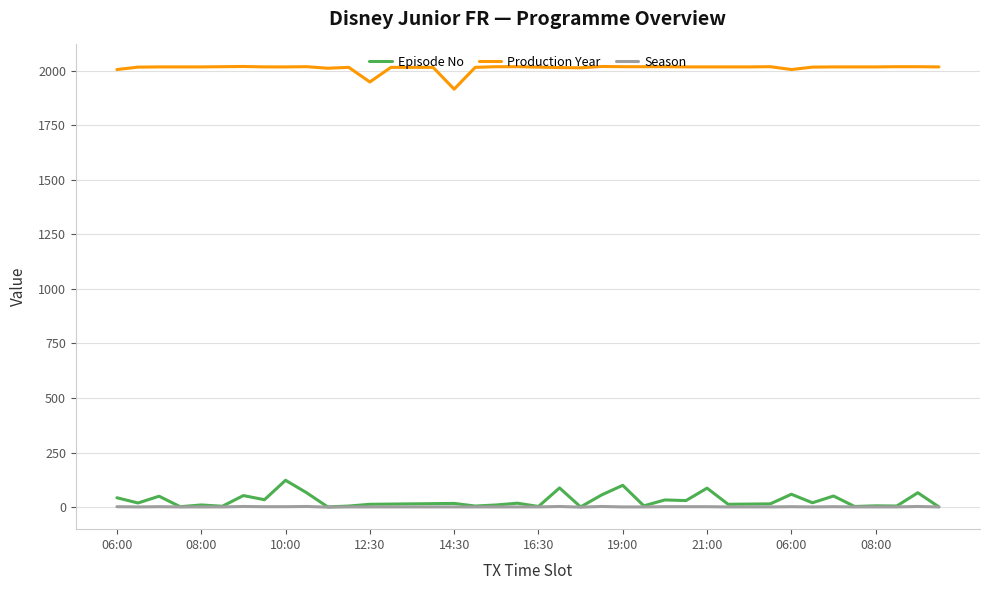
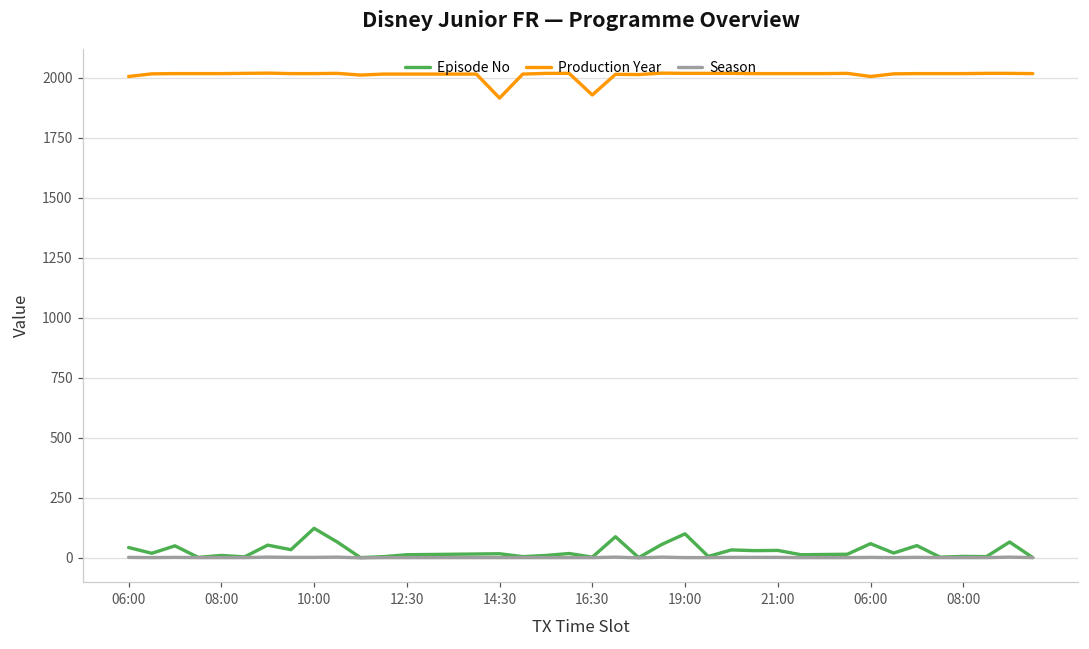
  {
    "Episode No": {
      "10:00": 120,
      "12:30": 10,
      "14:30": 20,
      "19:00": 100,
-     "21:00": 90
+     "21:00": 30
    },
    "Production Year": {
      "10:00": 2020,
-     "12:30": 1950,
+     "12:30": 2020,
      "14:30": 1920,
-     "16:30": 2020,
+     "16:30": 1930,
      "19:00": 2020,
      "21:00": 2020
    },
    "Season": {
      "10:00": 0,
      "12:30": 0,
      "14:30": 0,
      "19:00": 0,
      "21:00": 0
    }
  }
